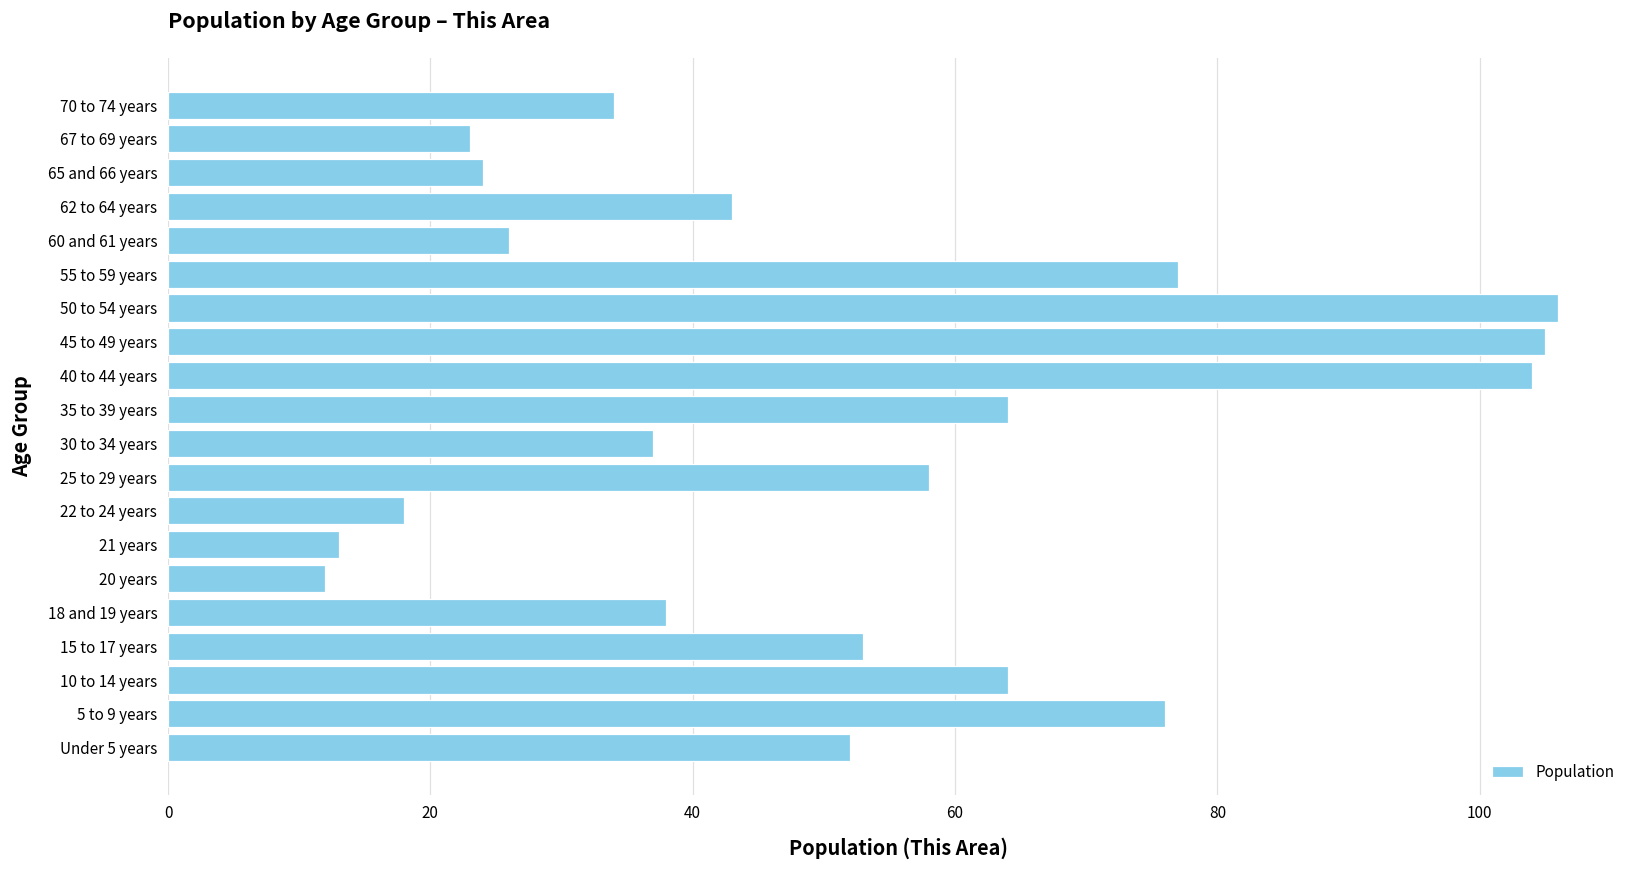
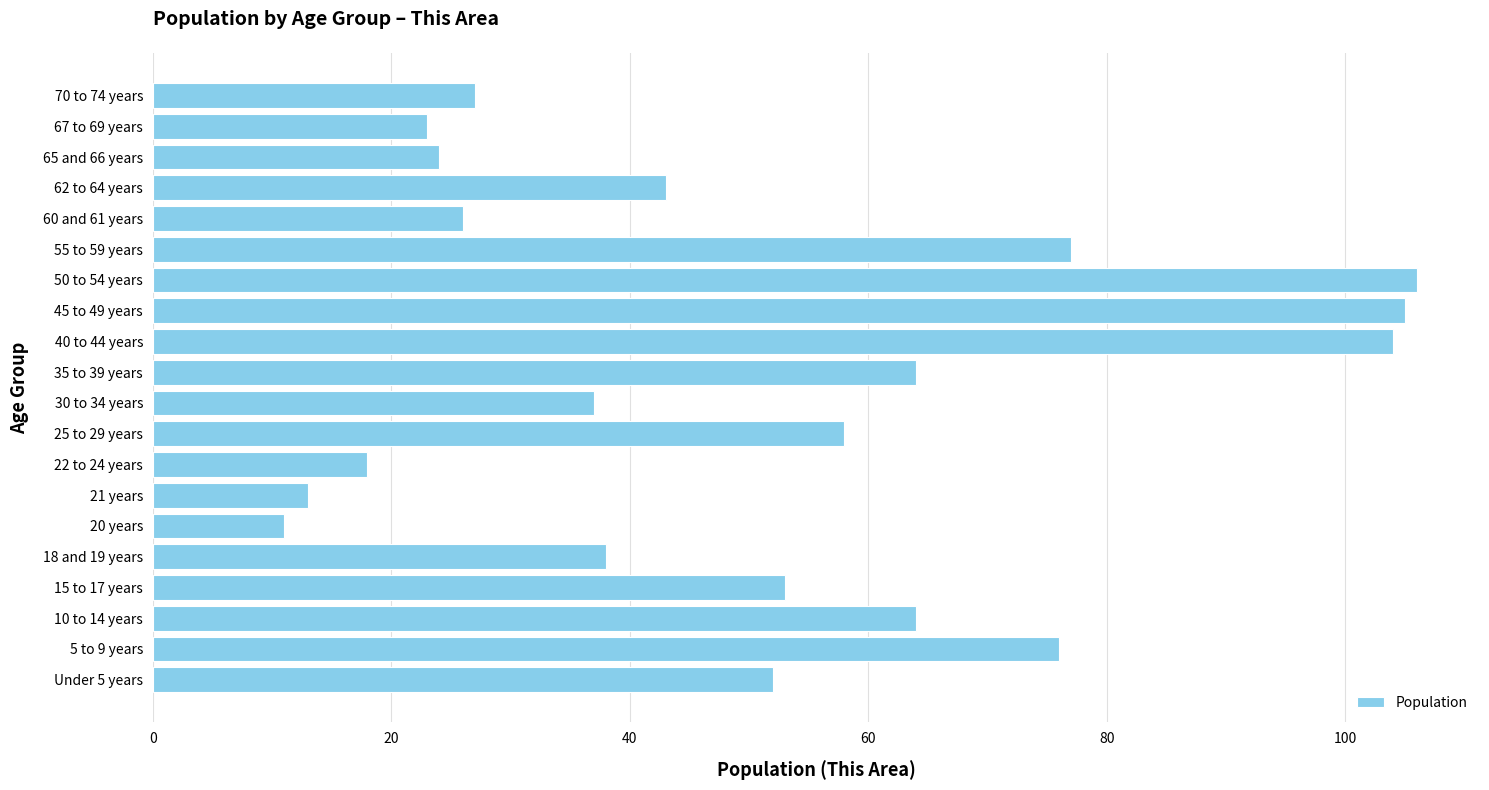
  {
-   "70 to 74 years": 34,
+   "70 to 74 years": 27,
    "67 to 69 years": 23,
    "65 and 66 years": 24,
    "62 to 64 years": 43,
    "60 and 61 years": 26,
    "55 to 59 years": 77,
    "50 to 54 years": 106,
    "45 to 49 years": 105,
    "40 to 44 years": 104,
    "35 to 39 years": 64,
    "30 to 34 years": 37,
    "25 to 29 years": 58,
    "22 to 24 years": 18,
    "21 years": 13,
-   "20 years": 12,
+   "20 years": 11,
    "18 and 19 years": 38,
    "15 to 17 years": 53,
    "10 to 14 years": 64,
    "5 to 9 years": 76,
    "Under 5 years": 52
  }
